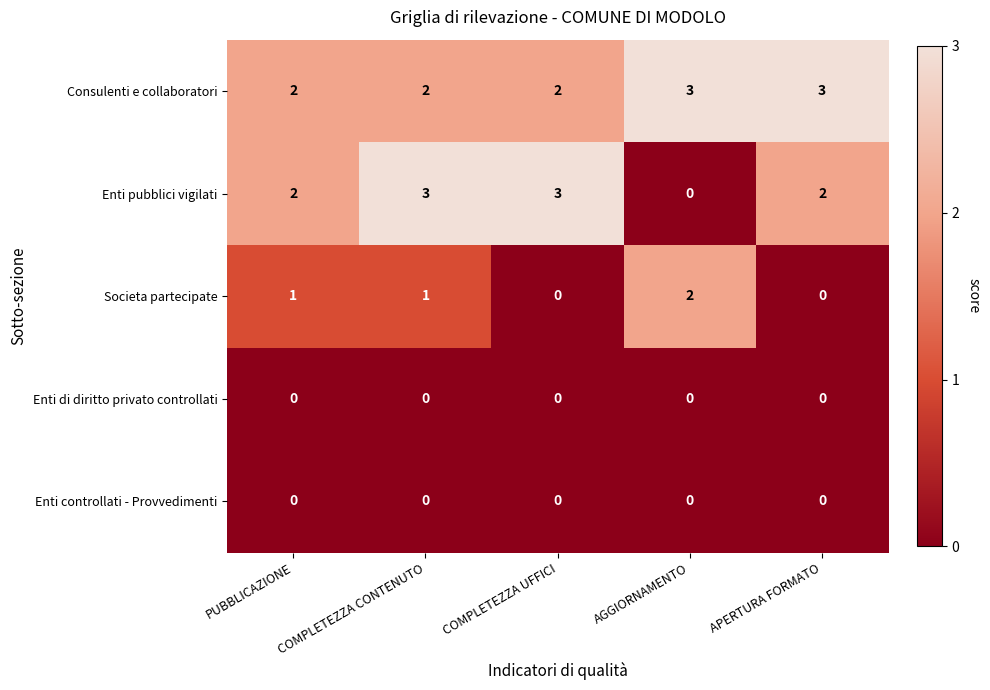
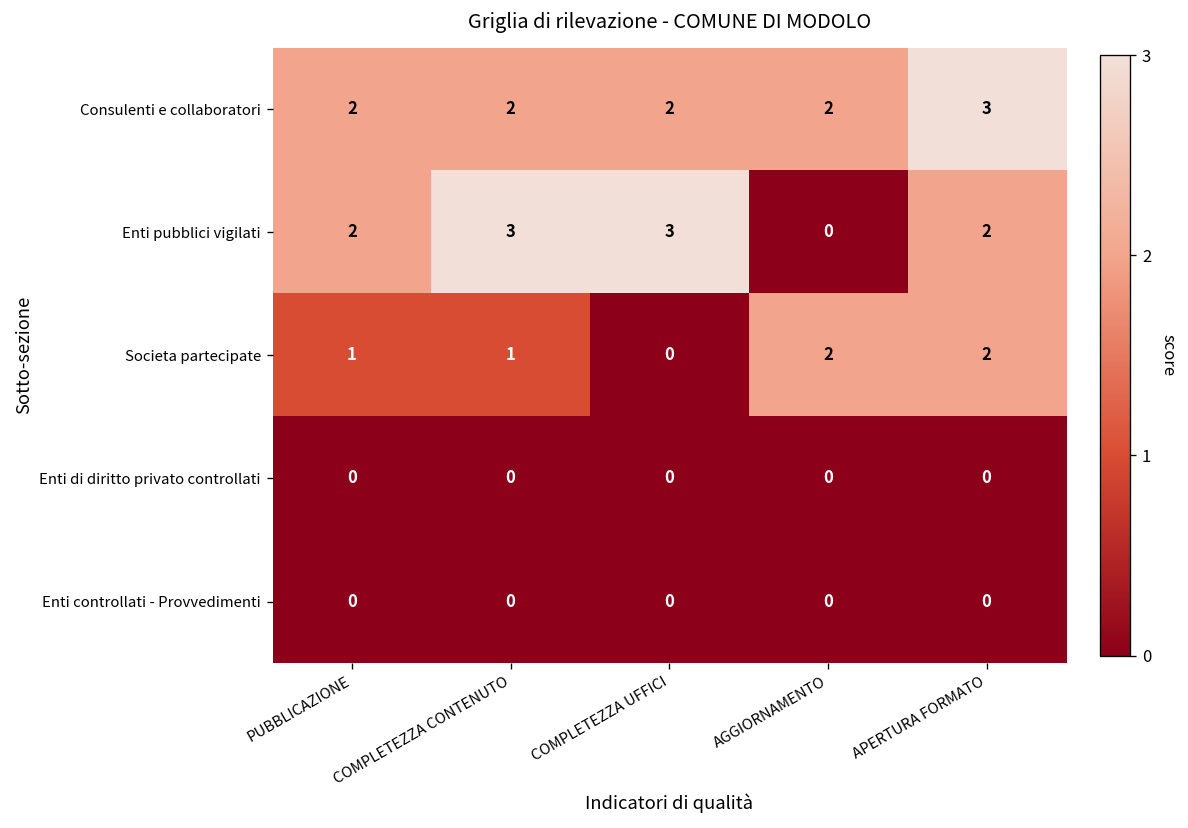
  {
    "Consulenti e collaboratori": {
      "PUBBLICAZIONE": 2,
      "COMPLETEZZA CONTENUTO": 2,
      "COMPLETEZZA UFFICI": 2,
-     "AGGIORNAMENTO": 3,
+     "AGGIORNAMENTO": 2,
      "APERTURA FORMATO": 3
    },
    "Enti pubblici vigilati": {
      "PUBBLICAZIONE": 2,
      "COMPLETEZZA CONTENUTO": 3,
      "COMPLETEZZA UFFICI": 3,
      "AGGIORNAMENTO": 0,
      "APERTURA FORMATO": 2
    },
    "Societa partecipate": {
      "PUBBLICAZIONE": 1,
      "COMPLETEZZA CONTENUTO": 1,
      "COMPLETEZZA UFFICI": 0,
      "AGGIORNAMENTO": 2,
-     "APERTURA FORMATO": 0
+     "APERTURA FORMATO": 2
    },
    "Enti di diritto privato controllati": {
      "PUBBLICAZIONE": 0,
      "COMPLETEZZA CONTENUTO": 0,
      "COMPLETEZZA UFFICI": 0,
      "AGGIORNAMENTO": 0,
      "APERTURA FORMATO": 0
    },
    "Enti controllati - Provvedimenti": {
      "PUBBLICAZIONE": 0,
      "COMPLETEZZA CONTENUTO": 0,
      "COMPLETEZZA UFFICI": 0,
      "AGGIORNAMENTO": 0,
      "APERTURA FORMATO": 0
    }
  }
